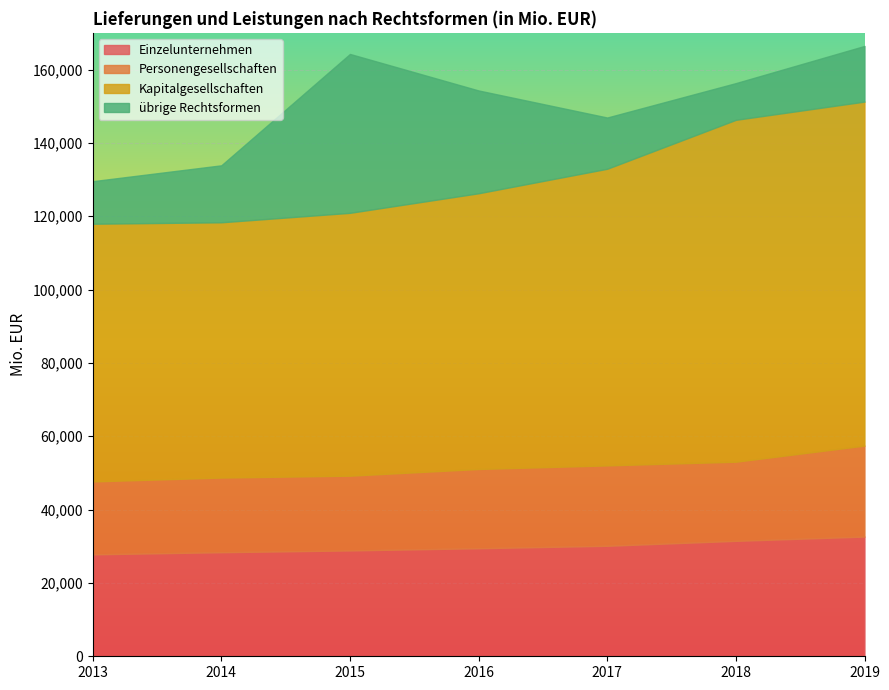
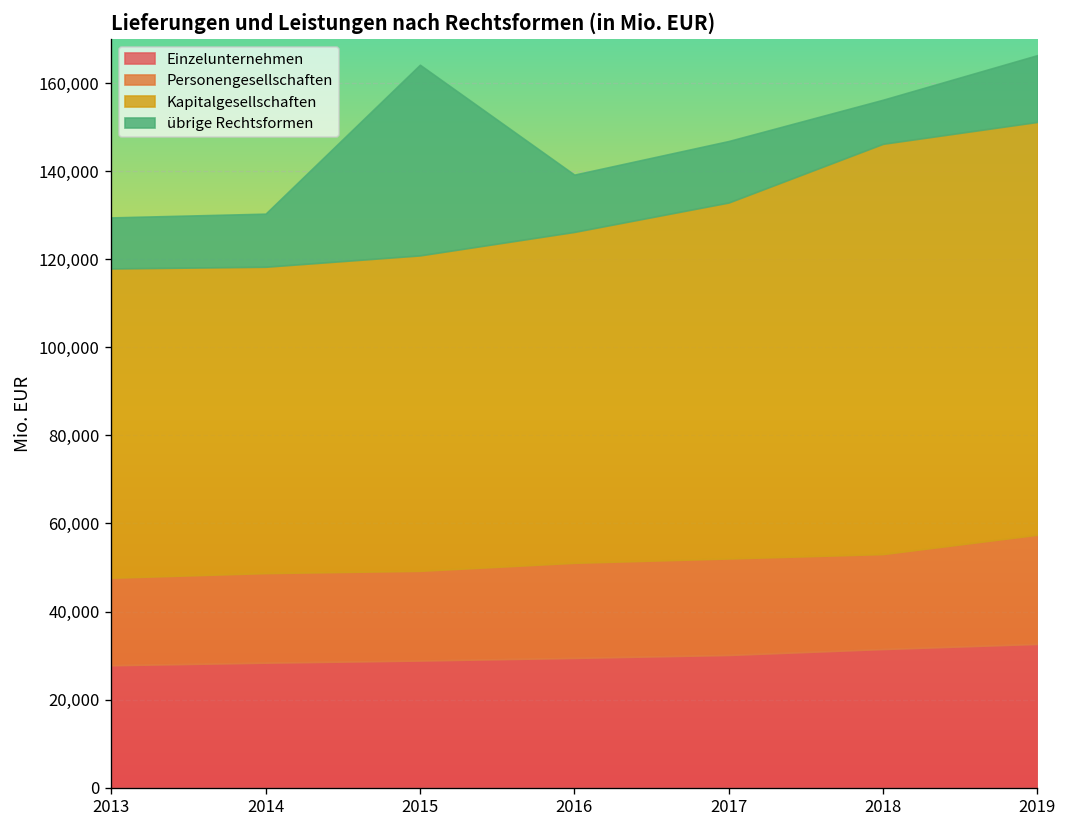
  {
    "übrige Rechtsformen": {
      "2013": "12,000",
-     "2014": "16,000",
+     "2014": "12,000",
      "2015": "43,000",
-     "2016": "28,000",
+     "2016": "13,000",
      "2017": "14,000",
      "2018": "10,000",
      "2019": "15,000"
    }
  }
